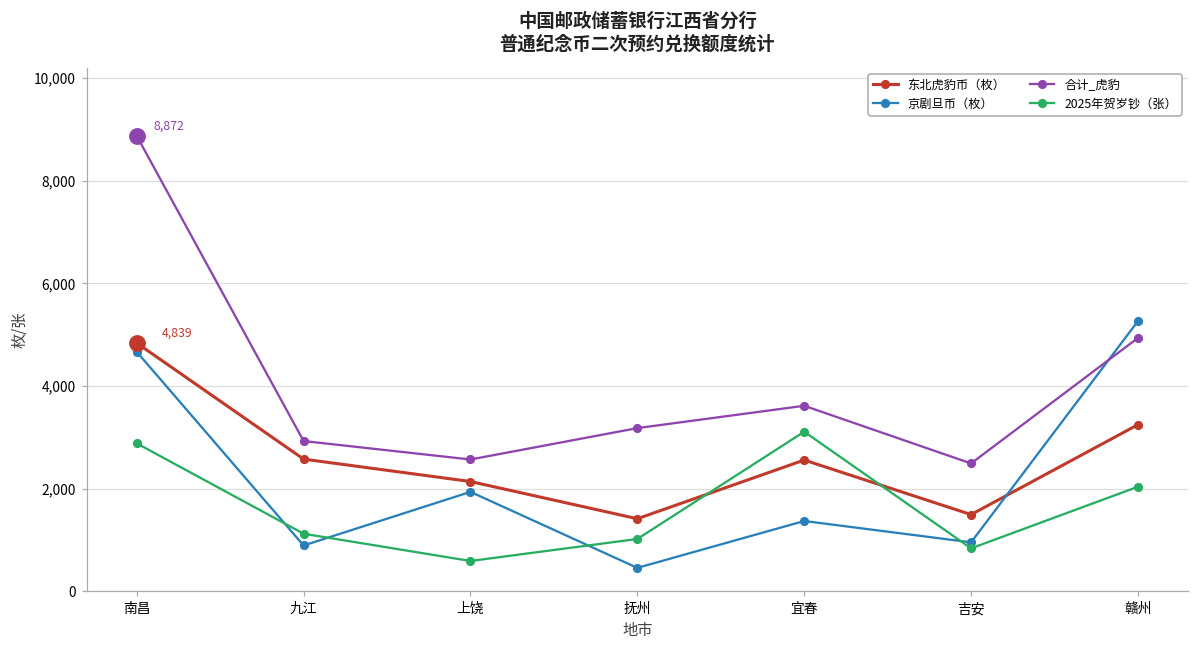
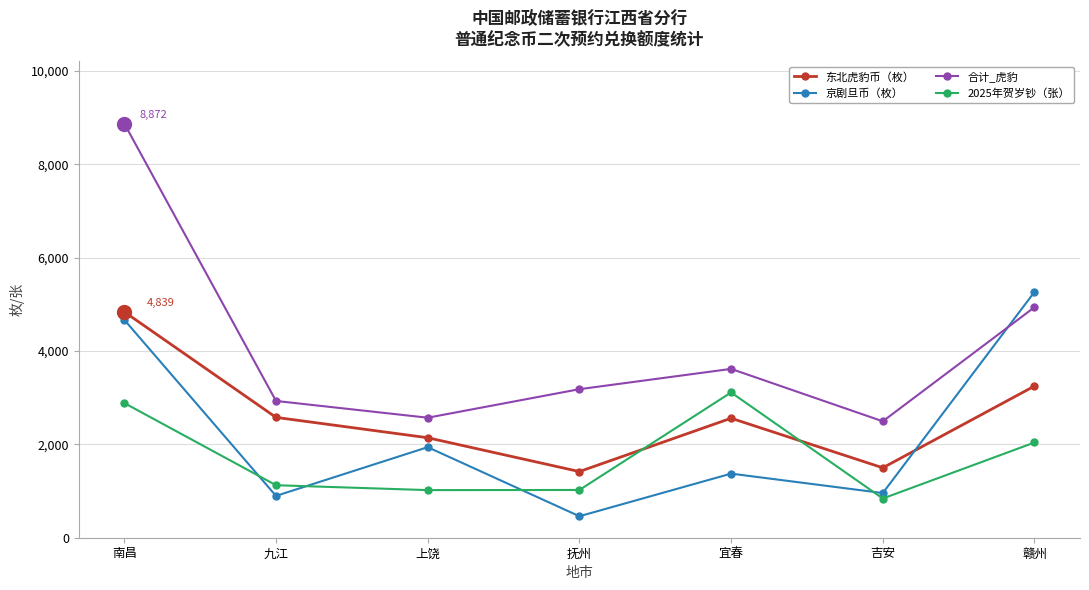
  {
    "京剧旦币（枚）": {
      "南昌": "4,700",
      "九江": "900",
      "上饶": "1,900",
      "抚州": "500",
      "宜春": "1,400",
      "吉安": "1,000",
      "赣州": "5,300"
    },
    "2025年贺岁钞（张）": {
      "南昌": "2,900",
      "九江": "1,100",
-     "上饶": "600",
+     "上饶": "1,000",
      "抚州": "1,000",
      "宜春": "3,100",
      "吉安": "800",
      "赣州": "2,000"
    }
  }
